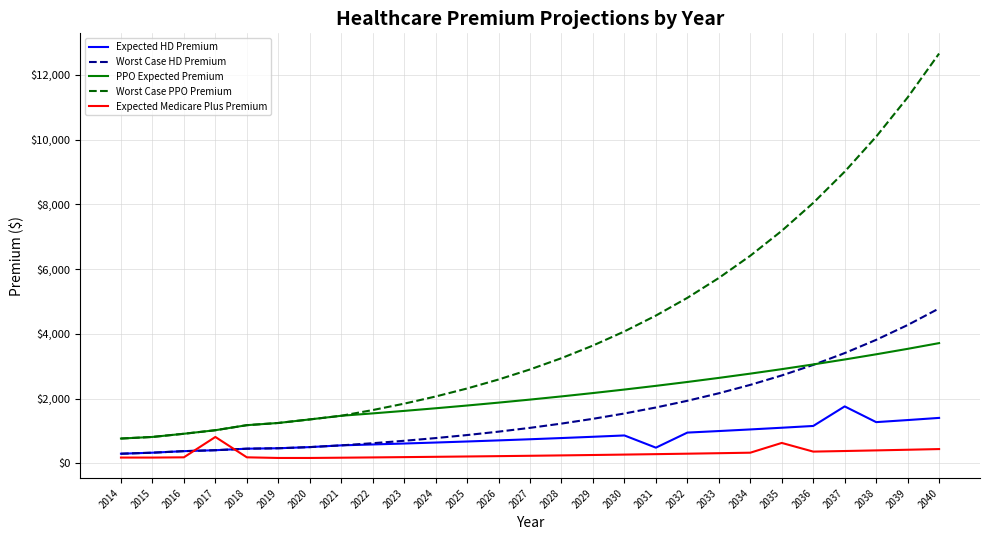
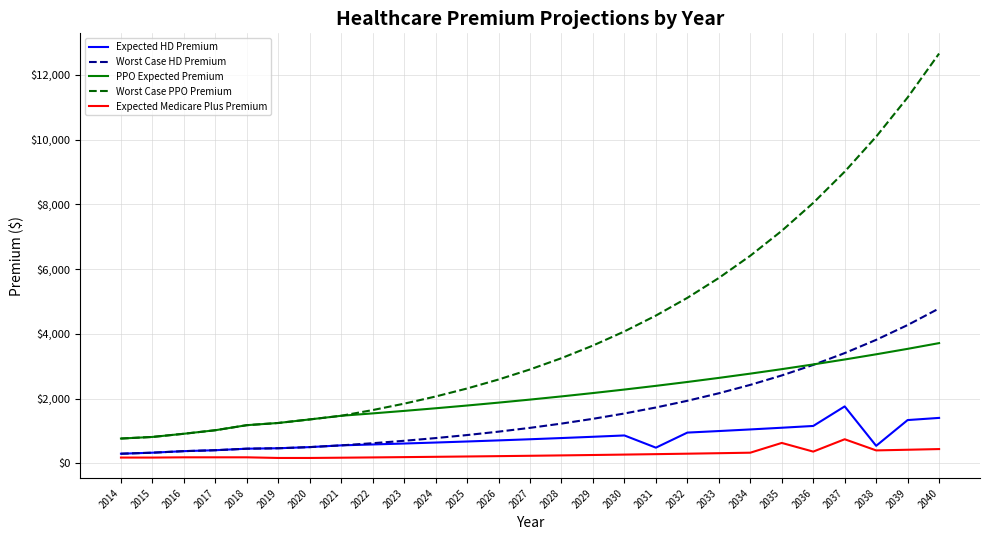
  {
    "Expected HD Premium": {
      "2023": "$600",
      "2024": "$600",
      "2025": "$700",
      "2026": "$700",
      "2027": "$700",
      "2028": "$800",
      "2029": "$800",
      "2030": "$900",
      "2031": "$500",
      "2032": "$1,000",
      "2033": "$1,000",
      "2034": "$1,000",
      "2035": "$1,100",
      "2036": "$1,200",
      "2037": "$1,800",
-     "2038": "$1,300",
+     "2038": "$500",
      "2039": "$1,300",
      "2040": "$1,400"
    },
    "Worst Case HD Premium": {
      "2023": "$700",
      "2024": "$800",
      "2025": "$900",
      "2026": "$1,000",
      "2027": "$1,100",
      "2028": "$1,200",
      "2029": "$1,400",
      "2030": "$1,500",
      "2031": "$1,700",
      "2032": "$1,900",
      "2033": "$2,200",
      "2034": "$2,400",
      "2035": "$2,700",
      "2037": "$3,400",
      "2038": "$3,800",
      "2039": "$4,300",
      "2040": "$4,800"
    },
    "Expected Medicare Plus Premium": {
      "2014": "$200",
      "2015": "$200",
      "2016": "$200",
-     "2017": "$800",
+     "2017": "$200",
      "2018": "$200",
      "2019": "$200",
      "2020": "$200",
      "2021": "$200",
      "2022": "$200",
      "2023": "$200",
      "2024": "$200",
      "2025": "$200",
      "2026": "$200",
      "2027": "$200",
      "2028": "$200",
      "2029": "$300",
      "2030": "$300",
      "2031": "$300",
      "2032": "$300",
      "2033": "$300",
      "2034": "$300",
      "2035": "$600",
      "2036": "$400",
-     "2037": "$400",
+     "2037": "$700",
      "2038": "$400",
      "2039": "$400",
      "2040": "$400"
    }
  }
